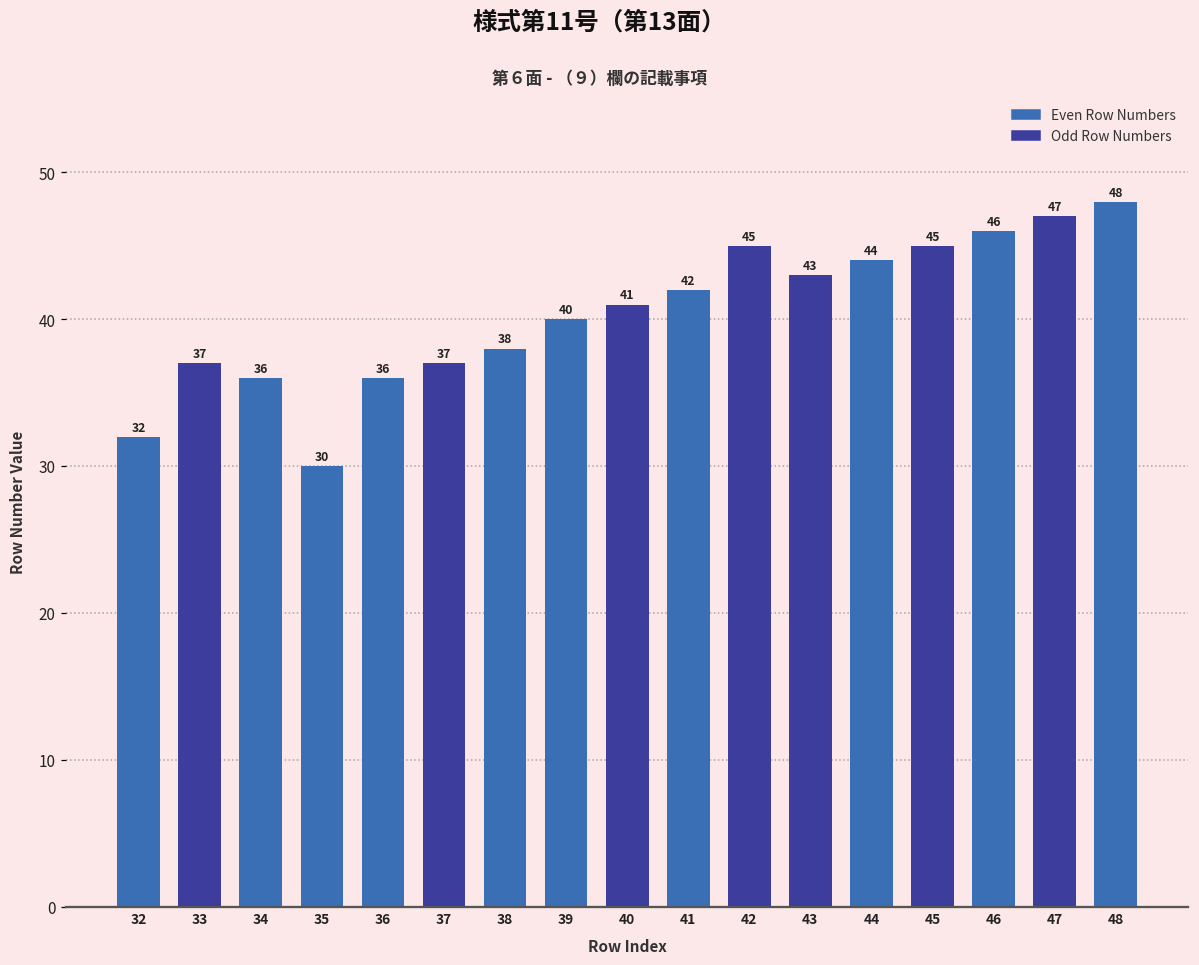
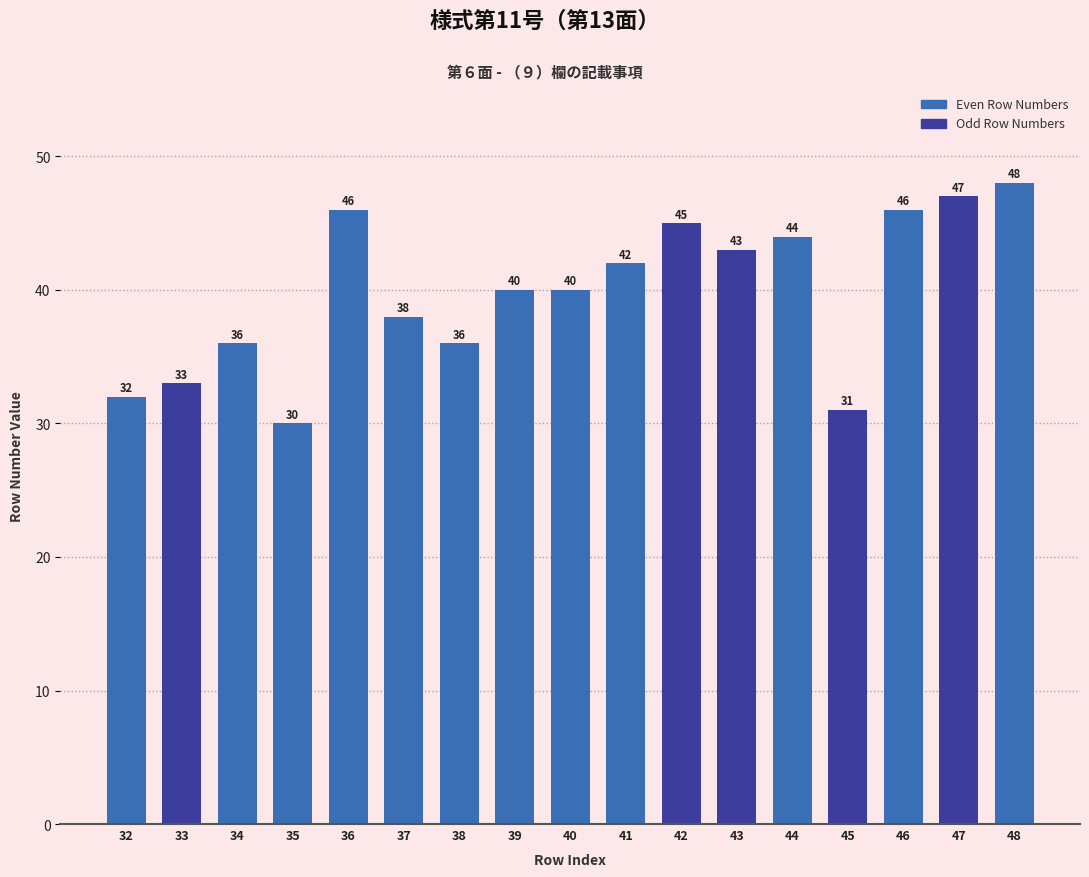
  {
    "32": 32,
-   "33": 37,
+   "33": 33,
    "34": 36,
    "35": 30,
-   "36": 36,
-   "37": 37,
-   "38": 38,
+   "36": 46,
+   "37": 38,
+   "38": 36,
    "39": 40,
-   "40": 41,
+   "40": 40,
    "41": 42,
    "42": 45,
    "43": 43,
    "44": 44,
-   "45": 45,
+   "45": 31,
    "46": 46,
    "47": 47,
    "48": 48
  }
